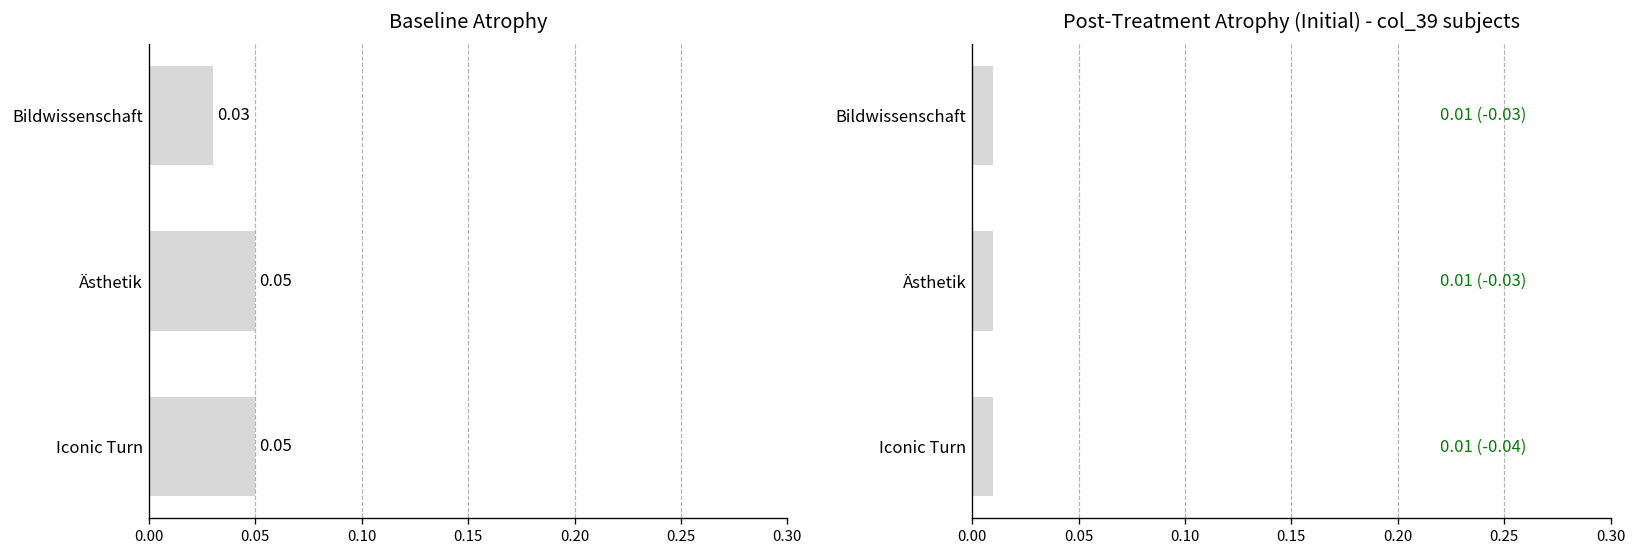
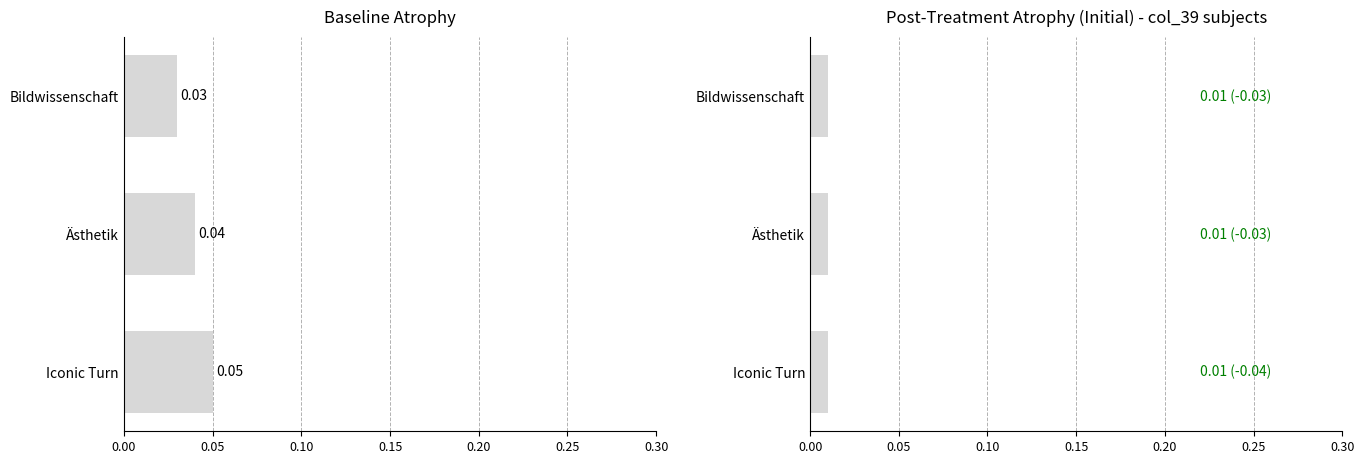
  {
    "Baseline Atrophy": {
      "Bildwissenschaft": 0.03,
-     "Ästhetik": 0.05,
+     "Ästhetik": 0.04,
      "Iconic Turn": 0.05
    },
    "Post-Treatment Atrophy (Initial) - col_39 subjects": {
      "Bildwissenschaft": 0.010,
      "Ästhetik": 0.010,
      "Iconic Turn": 0.010
    }
  }
